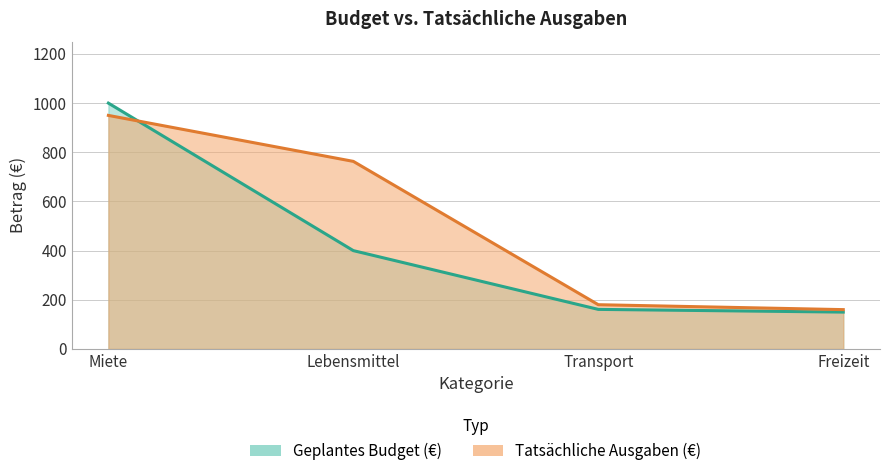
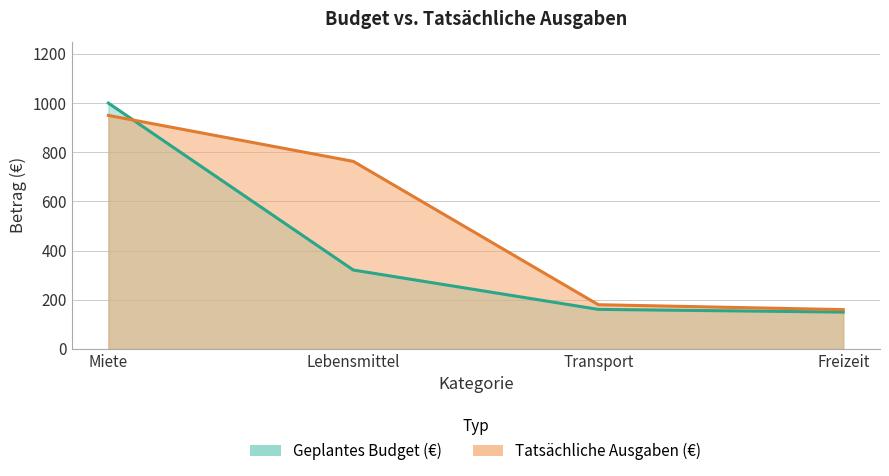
  {
    "Geplantes Budget (€)": {
      "Miete": 1000,
-     "Lebensmittel": 400,
+     "Lebensmittel": 320,
      "Transport": 160
    },
    "Tatsächliche Ausgaben (€)": {
      "Miete": 950,
      "Lebensmittel": 760,
      "Transport": 180
    }
  }
